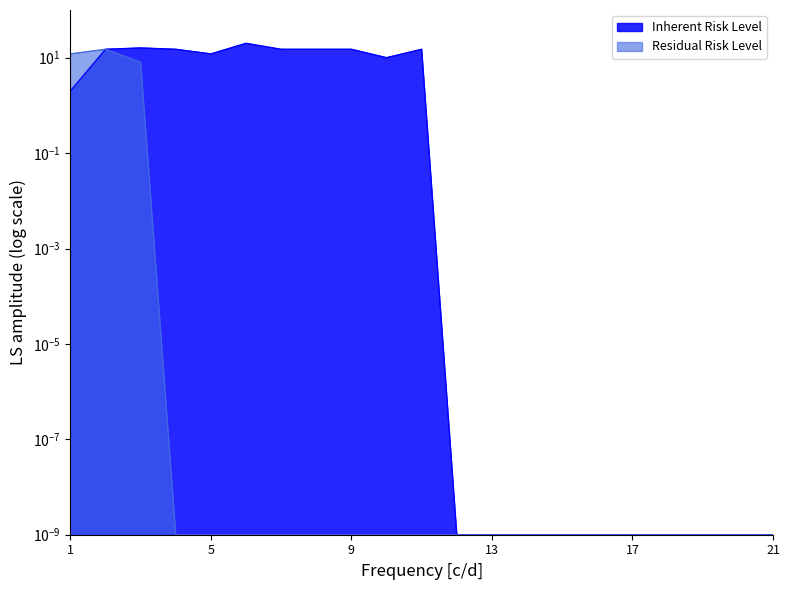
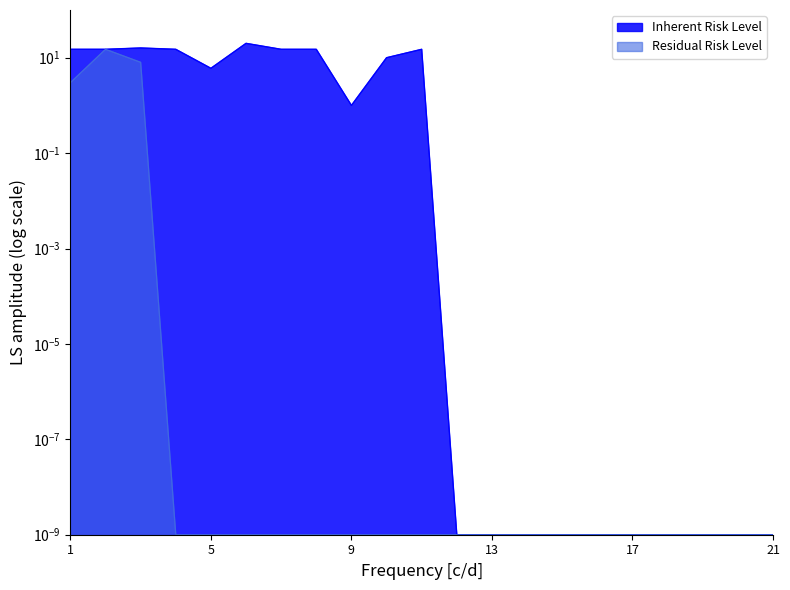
  {
    "Inherent Risk Level": {
-     "1": 2.0,
-     "5": 12,
-     "9": 15
+     "1": 15,
+     "5": 6,
+     "9": 1.0
    },
    "Residual Risk Level": {
-     "1": 12,
+     "1": 3,
      "5": 0.0000000010,
      "9": 0.0000000010
    }
  }
